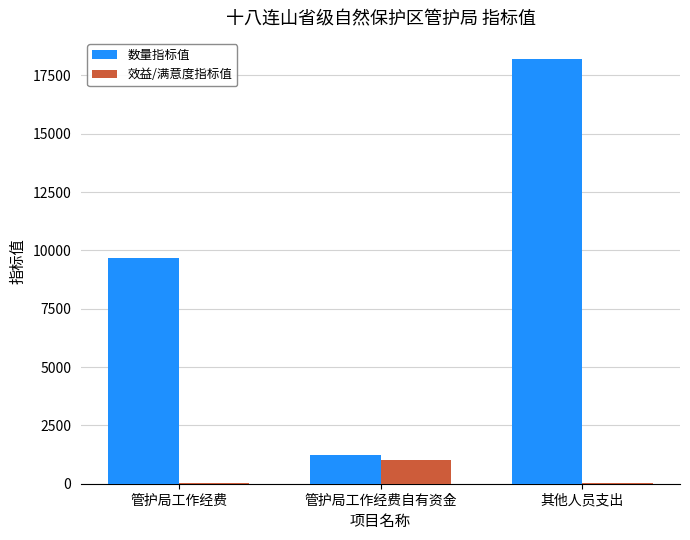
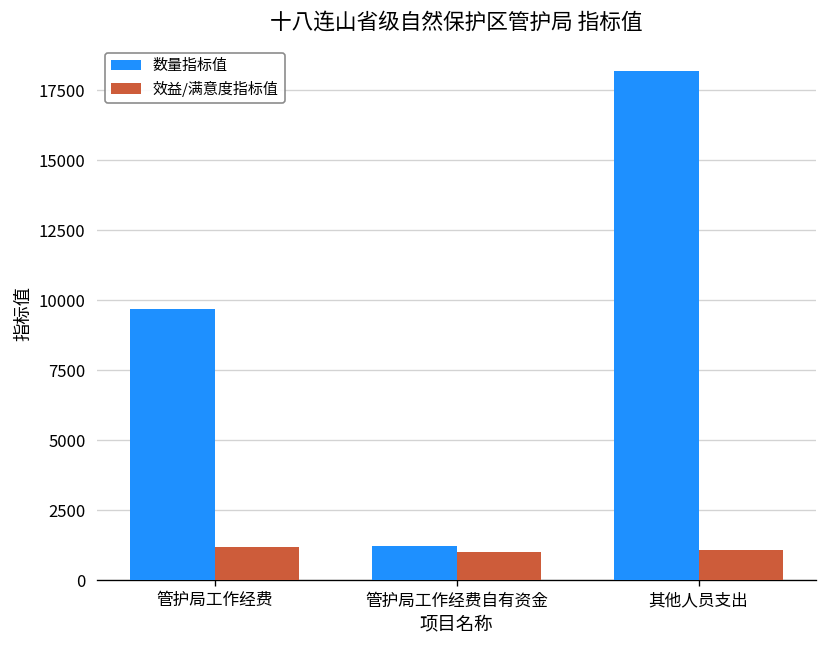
  {
    "数量指标值": {
      "管护局工作经费": 9700,
      "管护局工作经费自有资金": 1200,
      "其他人员支出": 18200
    },
    "效益/满意度指标值": {
-     "管护局工作经费": 0,
+     "管护局工作经费": 1200,
      "管护局工作经费自有资金": 1000,
-     "其他人员支出": 0
+     "其他人员支出": 1100
    }
  }
